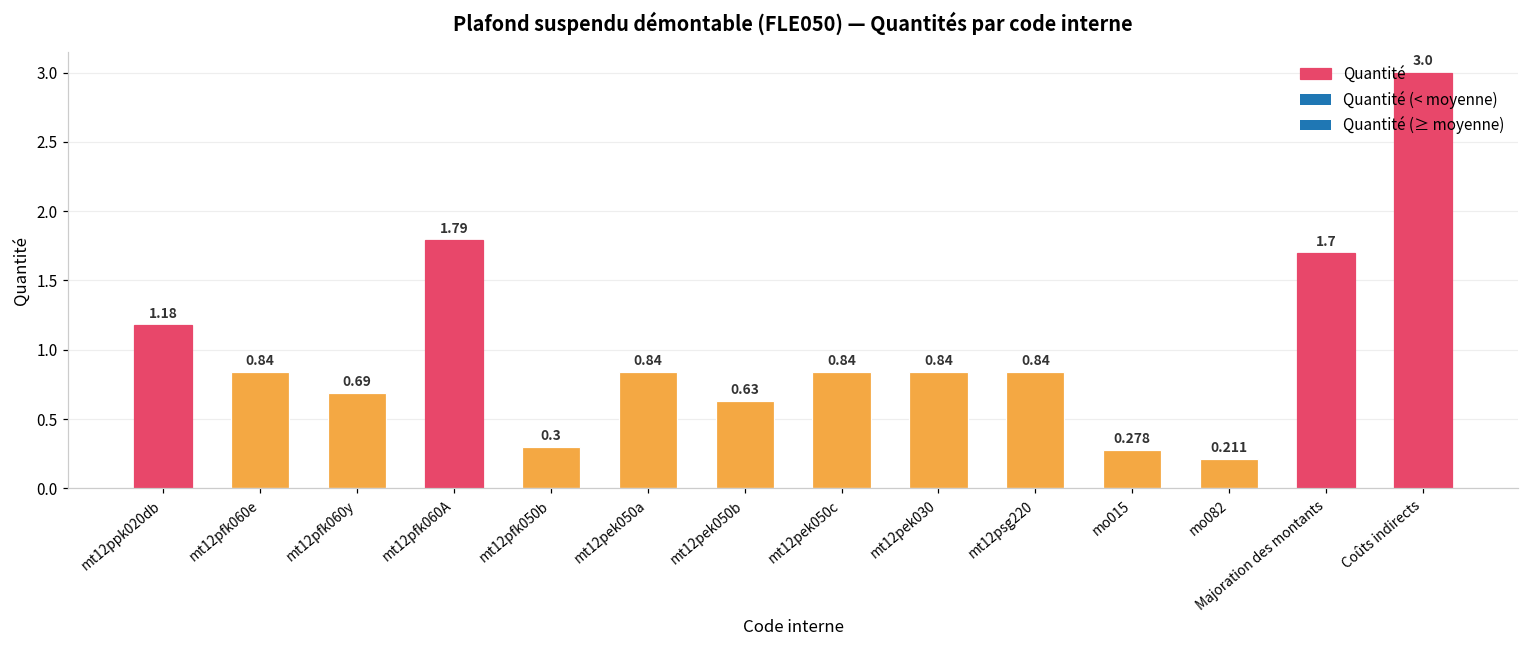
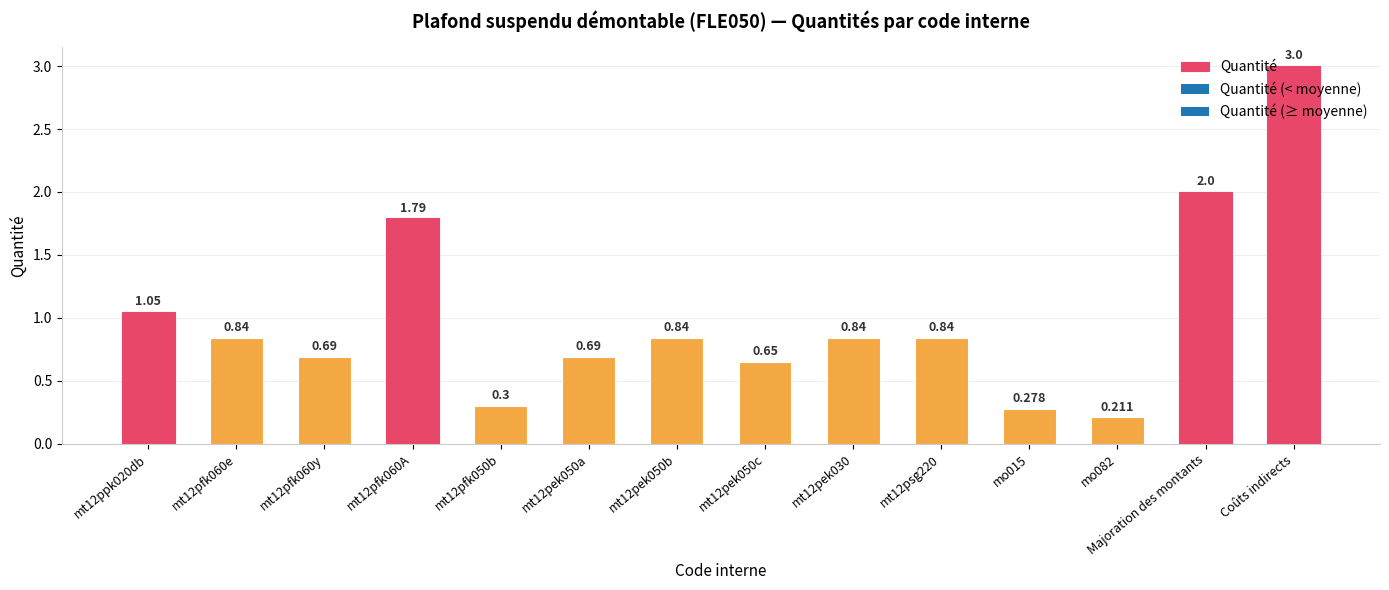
  {
-   "mt12ppk020db": 1.18,
+   "mt12ppk020db": 1.05,
    "mt12pfk060e": 0.84,
    "mt12pfk060y": 0.69,
    "mt12pfk060A": 1.79,
    "mt12pfk050b": 0.3,
-   "mt12pek050a": 0.84,
-   "mt12pek050b": 0.63,
-   "mt12pek050c": 0.84,
+   "mt12pek050a": 0.69,
+   "mt12pek050b": 0.84,
+   "mt12pek050c": 0.65,
    "mt12pek030": 0.84,
    "mt12psg220": 0.84,
    "mo015": 0.278,
    "mo082": 0.211,
-   "Majoration des montants": 1.7,
+   "Majoration des montants": 2.0,
    "Coûts indirects": 3.0
  }
